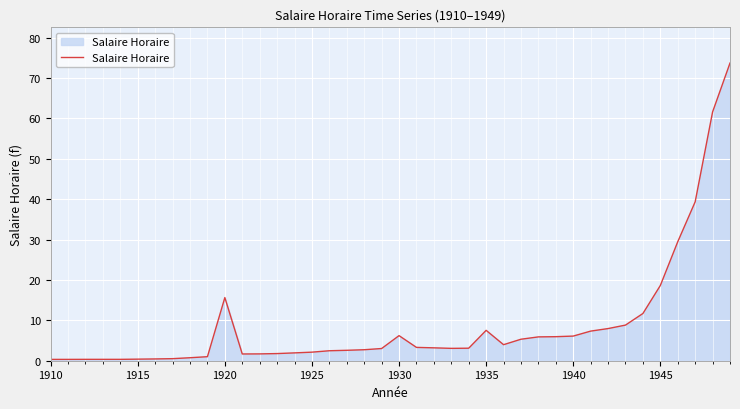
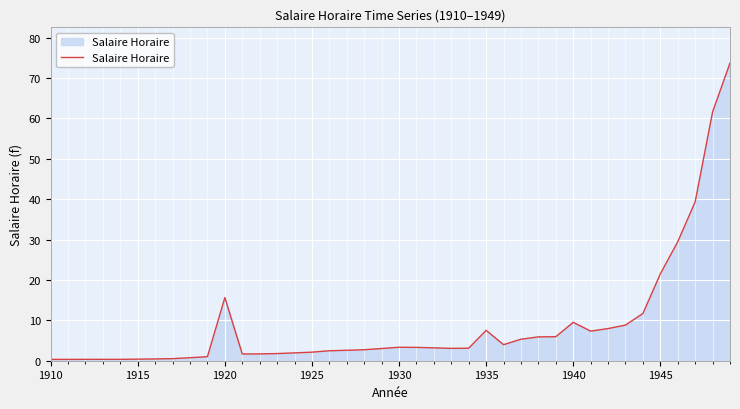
  {
    "1910": 0,
    "1915": 0,
    "1920": 16,
    "1925": 2,
-   "1930": 6,
+   "1930": 3,
    "1935": 8,
-   "1940": 6,
-   "1945": 19
+   "1940": 10,
+   "1945": 21
  }
